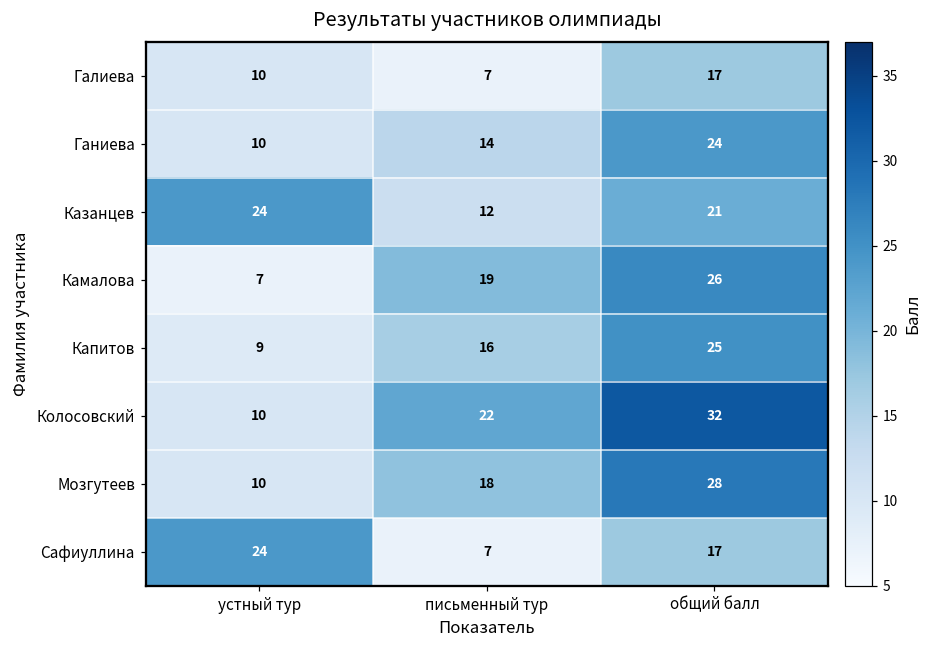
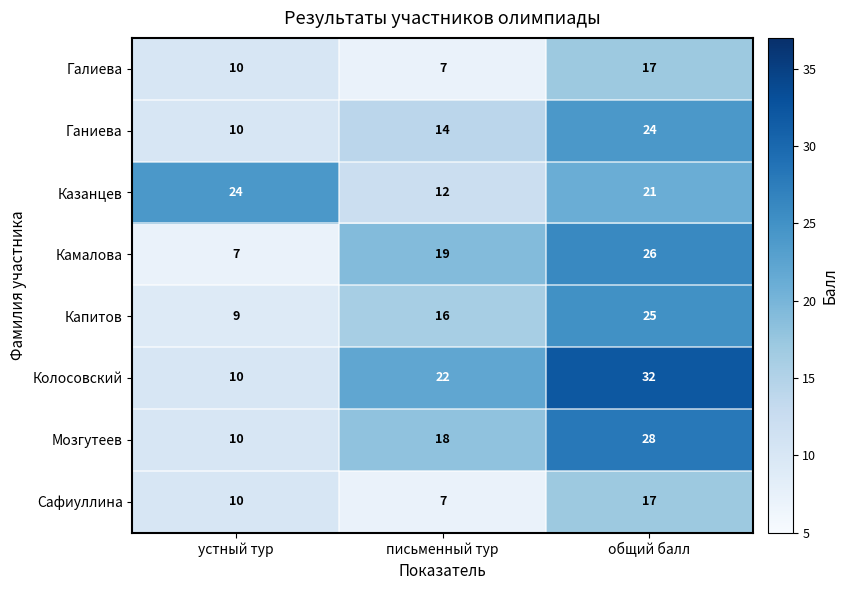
  {
    "Галиева": {
      "устный тур": 10,
      "письменный тур": 7,
      "общий балл": 17
    },
    "Ганиева": {
      "устный тур": 10,
      "письменный тур": 14,
      "общий балл": 24
    },
    "Казанцев": {
      "устный тур": 24,
      "письменный тур": 12,
      "общий балл": 21
    },
    "Камалова": {
      "устный тур": 7,
      "письменный тур": 19,
      "общий балл": 26
    },
    "Капитов": {
      "устный тур": 9,
      "письменный тур": 16,
      "общий балл": 25
    },
    "Колосовский": {
      "устный тур": 10,
      "письменный тур": 22,
      "общий балл": 32
    },
    "Мозгутеев": {
      "устный тур": 10,
      "письменный тур": 18,
      "общий балл": 28
    },
    "Сафиуллина": {
-     "устный тур": 24,
+     "устный тур": 10,
      "письменный тур": 7,
      "общий балл": 17
    }
  }
